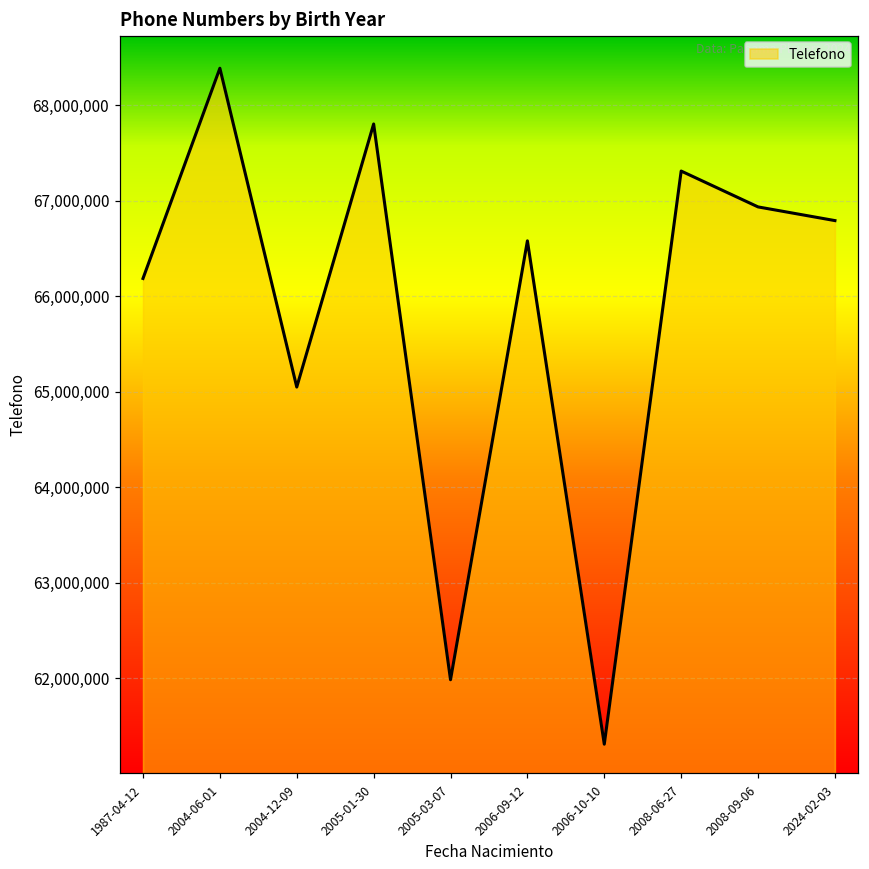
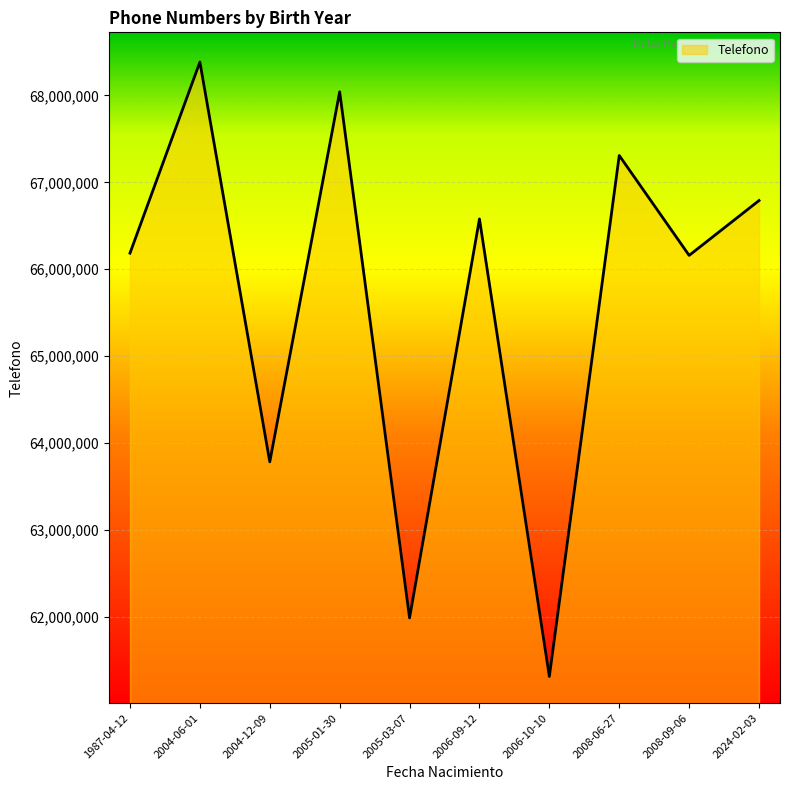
  {
    "1987-04-12": "66,200,000",
    "2004-06-01": "68,400,000",
-   "2004-12-09": "65,000,000",
-   "2005-01-30": "67,800,000",
+   "2004-12-09": "63,800,000",
+   "2005-01-30": "68,000,000",
    "2005-03-07": "62,000,000",
    "2006-09-12": "66,600,000",
    "2006-10-10": "61,300,000",
    "2008-06-27": "67,300,000",
-   "2008-09-06": "66,900,000",
+   "2008-09-06": "66,200,000",
    "2024-02-03": "66,800,000"
  }
